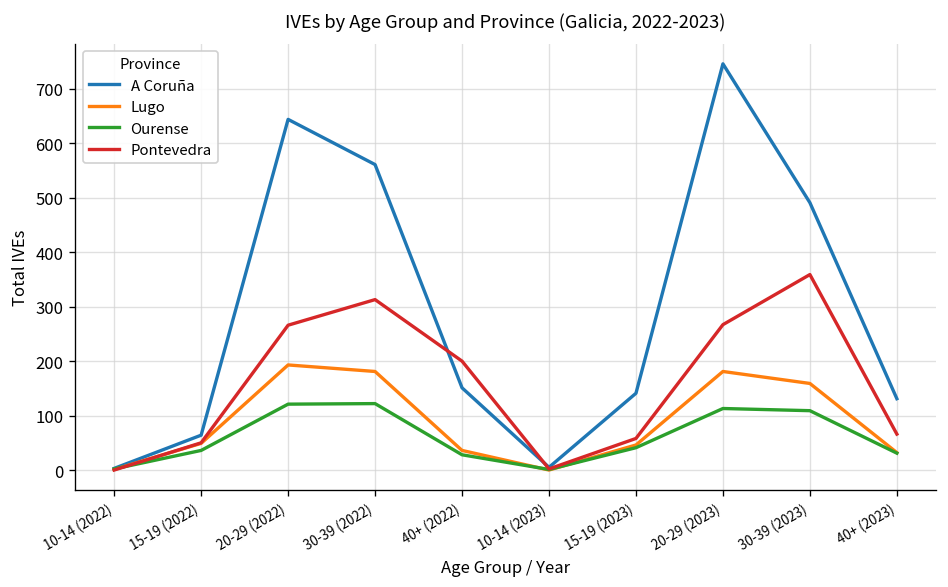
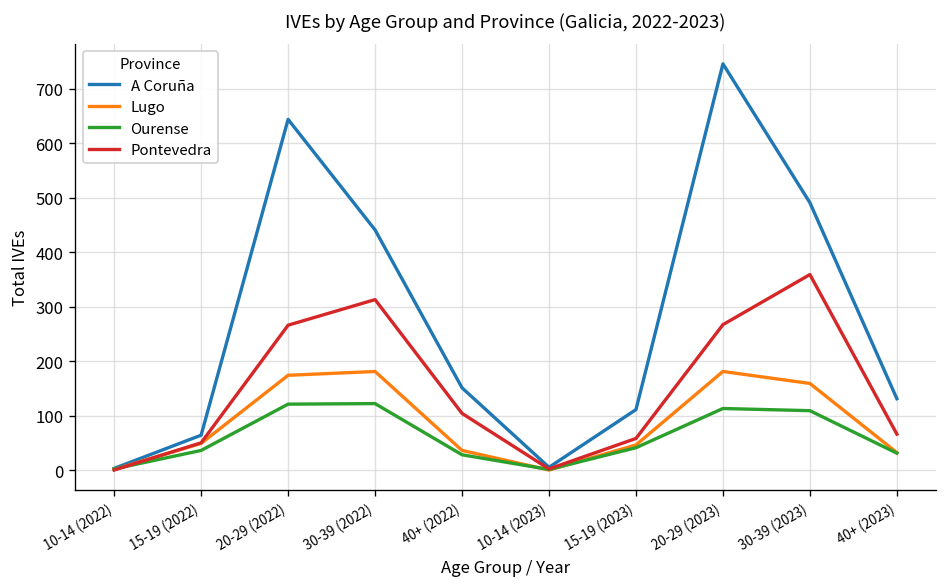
  {
    "A Coruña": {
      "15-19 (2022)": 60,
      "20-29 (2022)": 640,
-     "30-39 (2022)": 560,
+     "30-39 (2022)": 440,
      "40+ (2022)": 150,
-     "15-19 (2023)": 140,
+     "15-19 (2023)": 110,
      "20-29 (2023)": 750,
      "30-39 (2023)": 490,
      "40+ (2023)": 130
    },
    "Lugo": {
-     "20-29 (2022)": 190,
+     "20-29 (2022)": 170,
      "30-39 (2022)": 180,
      "40+ (2022)": 40,
      "20-29 (2023)": 180,
      "30-39 (2023)": 160
    },
    "Ourense": {
      "15-19 (2022)": 40,
      "20-29 (2022)": 120,
      "30-39 (2022)": 120,
      "40+ (2022)": 30,
      "20-29 (2023)": 110,
      "30-39 (2023)": 110
    },
    "Pontevedra": {
      "20-29 (2022)": 270,
      "30-39 (2022)": 310,
-     "40+ (2022)": 200,
+     "40+ (2022)": 100,
      "15-19 (2023)": 60,
      "20-29 (2023)": 270,
      "30-39 (2023)": 360,
      "40+ (2023)": 70
    }
  }
